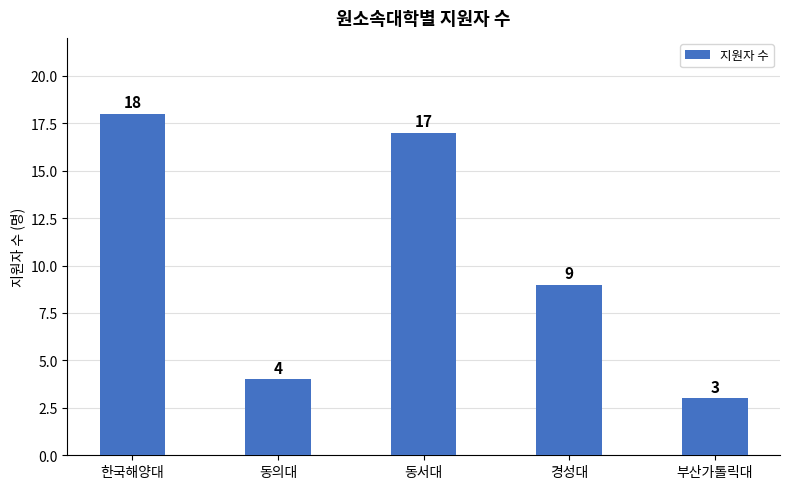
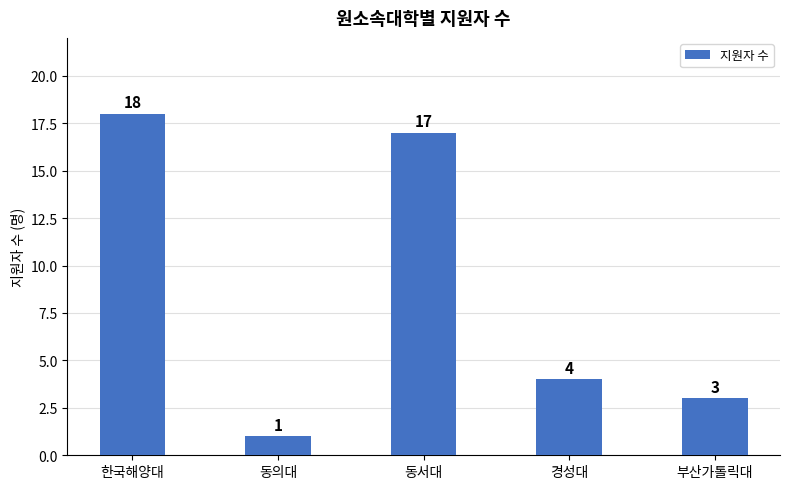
  {
    "한국해양대": 18,
-   "동의대": 4,
+   "동의대": 1,
    "동서대": 17,
-   "경성대": 9,
+   "경성대": 4,
    "부산가톨릭대": 3
  }
